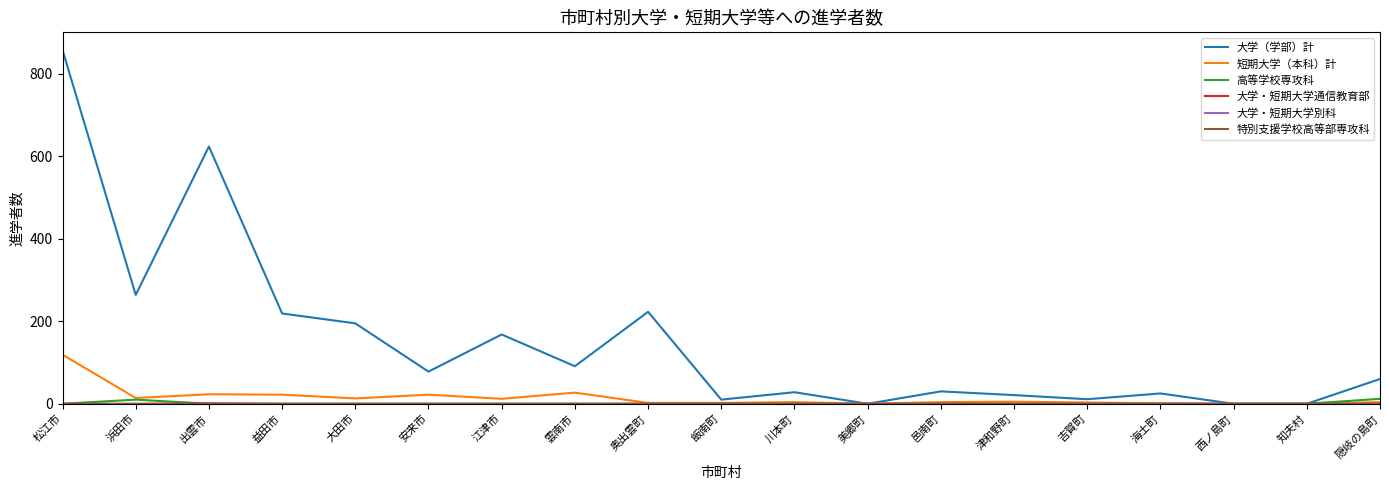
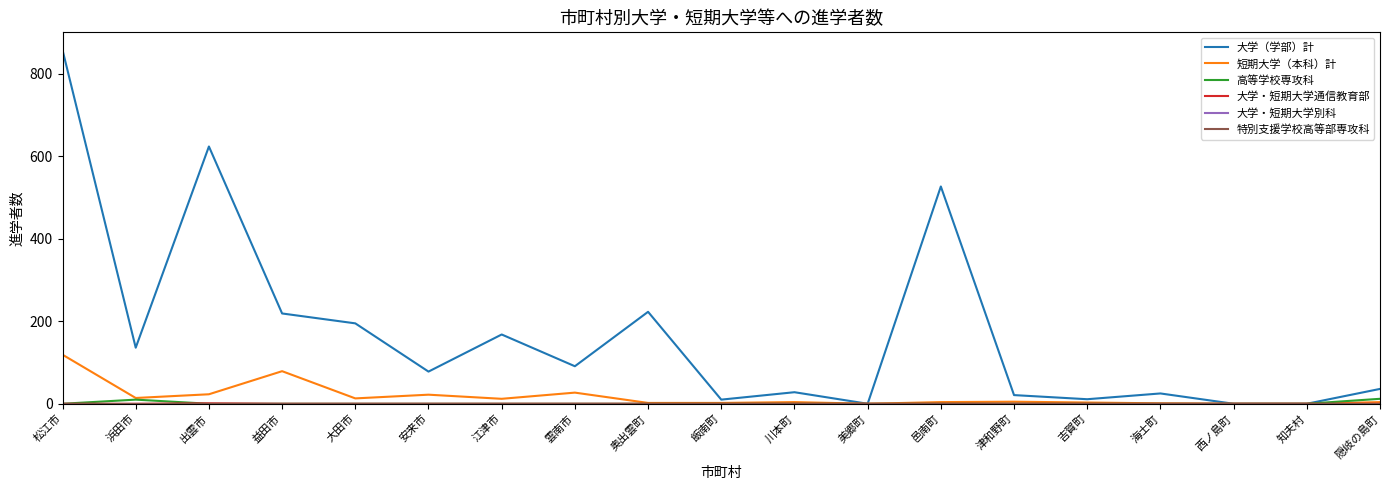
  {
    "大学（学部）計": {
      "松江市": 860,
-     "浜田市": 260,
+     "浜田市": 140,
      "出雲市": 620,
      "益田市": 220,
      "大田市": 200,
      "安来市": 80,
      "江津市": 170,
      "雲南市": 90,
      "奥出雲町": 220,
      "飯南町": 10,
      "川本町": 30,
-     "邑南町": 30,
+     "邑南町": 530,
      "津和野町": 20,
      "吉賀町": 10,
      "海士町": 30,
-     "隠岐の島町": 60
+     "隠岐の島町": 40
    },
    "短期大学（本科）計": {
      "松江市": 120,
      "出雲市": 20,
-     "益田市": 20,
+     "益田市": 80,
      "大田市": 10,
      "安来市": 20,
      "江津市": 10,
      "雲南市": 30
    },
    "高等学校専攻科": {
      "隠岐の島町": 10
    }
  }
